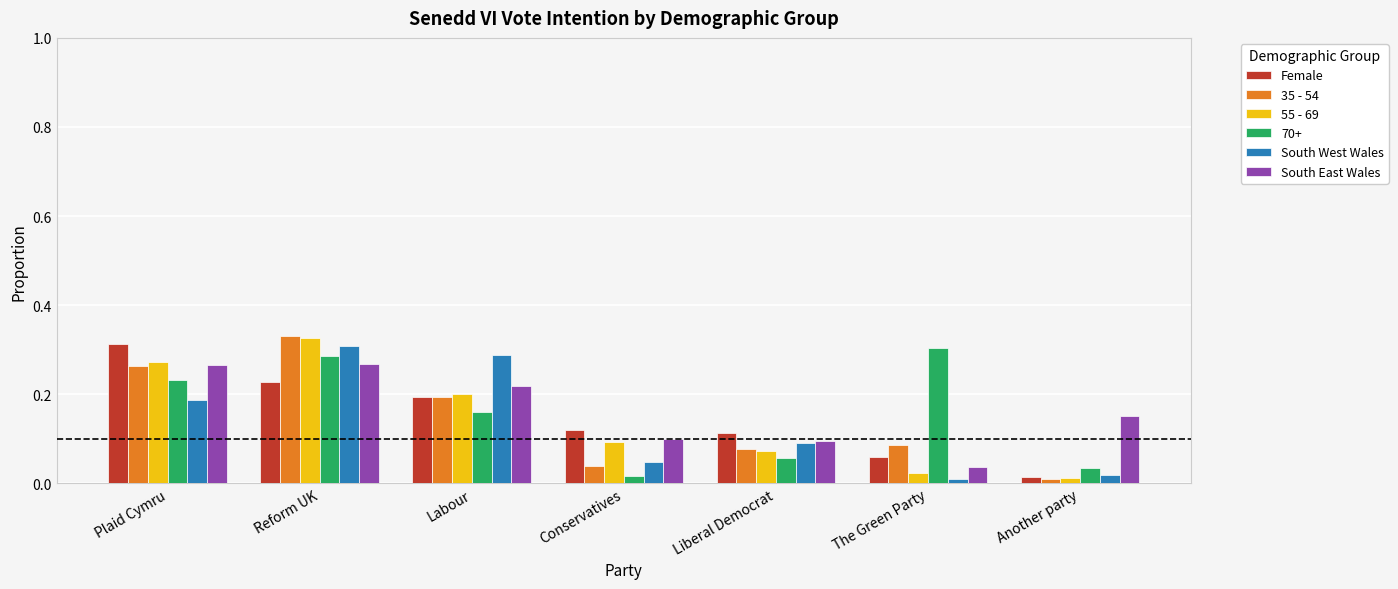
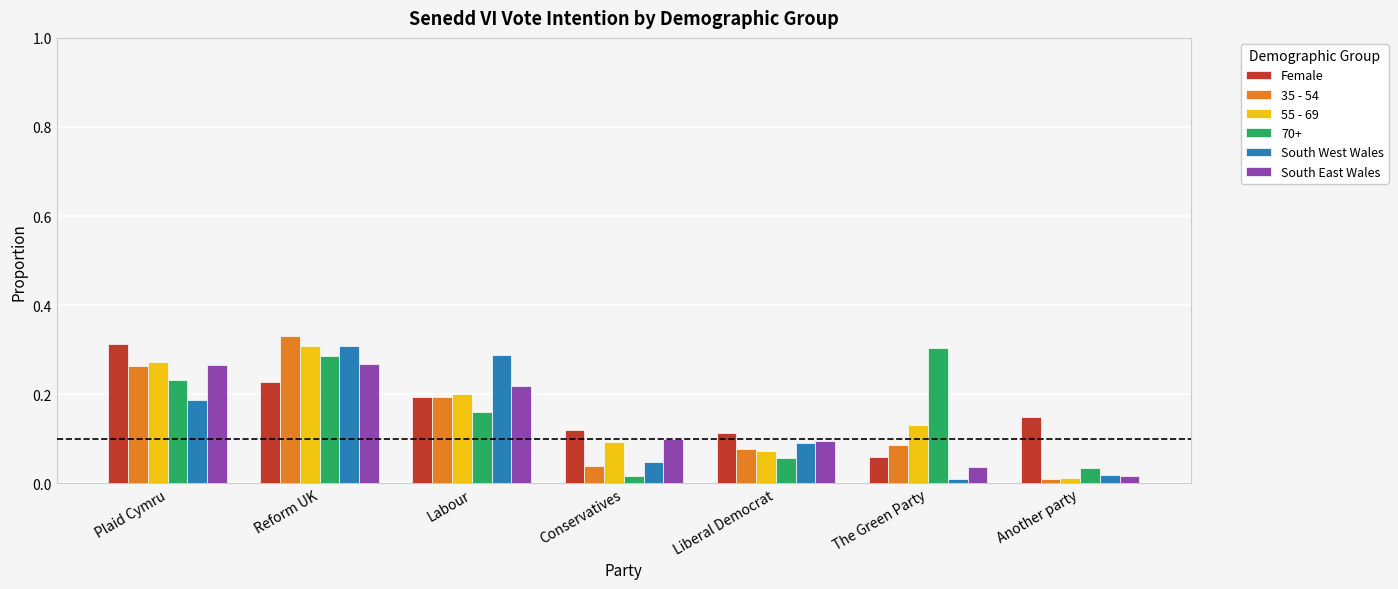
  {
    "Female": {
      "Plaid Cymru": 0.31,
      "Reform UK": 0.23,
      "Labour": 0.19,
      "Conservatives": 0.12,
      "Liberal Democrat": 0.11,
      "The Green Party": 0.06,
-     "Another party": 0.01
+     "Another party": 0.15
    },
    "35 - 54": {
      "Plaid Cymru": 0.26,
      "Reform UK": 0.33,
      "Labour": 0.19,
      "Conservatives": 0.04,
      "Liberal Democrat": 0.08,
      "The Green Party": 0.09,
      "Another party": 0.01
    },
    "55 - 69": {
      "Plaid Cymru": 0.27,
-     "Reform UK": 0.33,
+     "Reform UK": 0.31,
      "Labour": 0.20,
      "Conservatives": 0.09,
      "Liberal Democrat": 0.07,
-     "The Green Party": 0.02,
+     "The Green Party": 0.13,
      "Another party": 0.01
    },
    "70+": {
      "Plaid Cymru": 0.23,
      "Reform UK": 0.28,
      "Labour": 0.16,
      "Conservatives": 0.02,
      "Liberal Democrat": 0.06,
      "The Green Party": 0.30,
      "Another party": 0.03
    },
    "South West Wales": {
      "Plaid Cymru": 0.19,
      "Reform UK": 0.31,
      "Labour": 0.29,
      "Conservatives": 0.05,
      "Liberal Democrat": 0.09,
      "The Green Party": 0.01,
      "Another party": 0.02
    },
    "South East Wales": {
      "Plaid Cymru": 0.27,
      "Reform UK": 0.27,
      "Labour": 0.22,
      "Conservatives": 0.10,
      "Liberal Democrat": 0.10,
      "The Green Party": 0.04,
-     "Another party": 0.15
+     "Another party": 0.02
    }
  }
